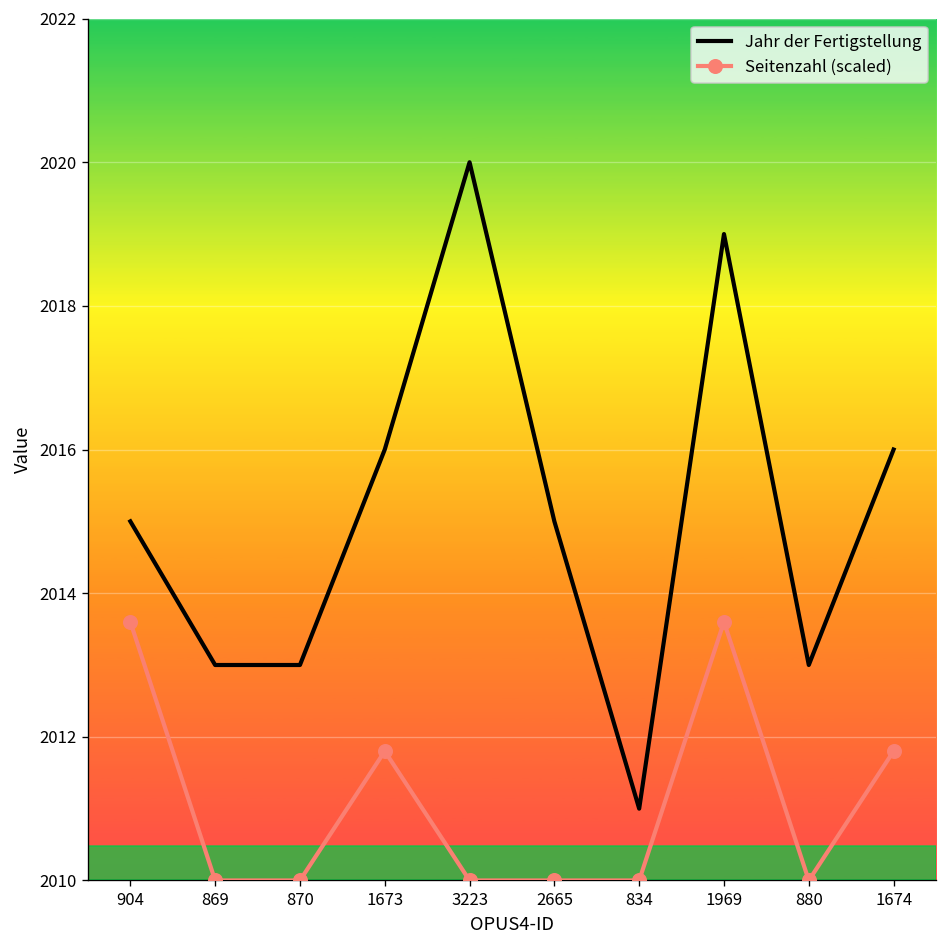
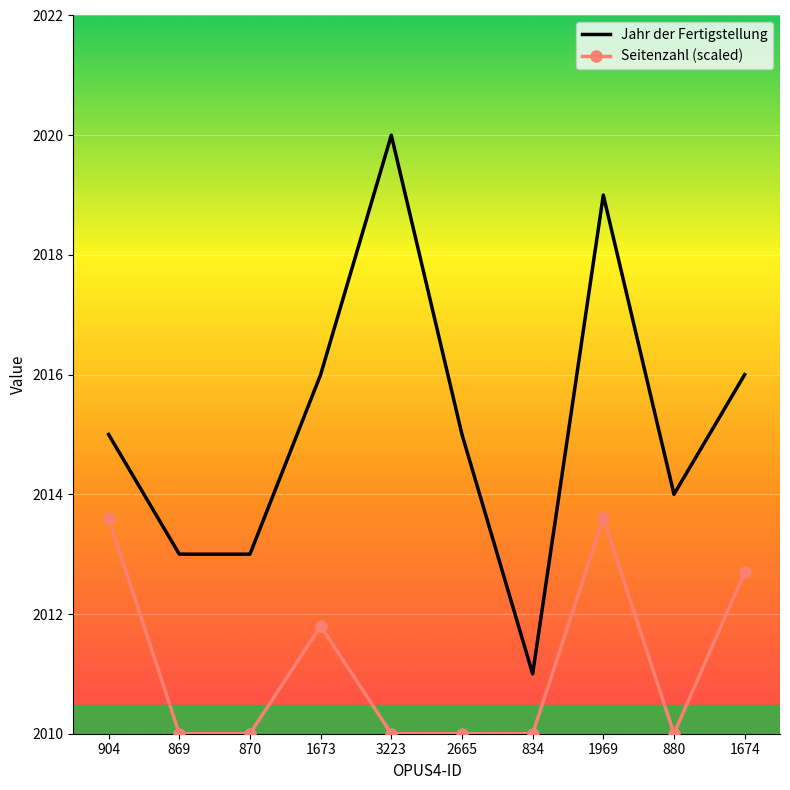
  {
    "Jahr der Fertigstellung": {
      "904": 2015,
      "869": 2013,
      "870": 2013,
      "1673": 2016,
      "3223": 2020,
      "2665": 2015,
      "834": 2011,
      "1969": 2019,
-     "880": 2013,
+     "880": 2014,
      "1674": 2016
    },
    "Seitenzahl (scaled)": {
      "904": 2013.6,
      "1673": 2011.8,
      "1969": 2013.6,
-     "1674": 2011.8
+     "1674": 2012.7
    }
  }
